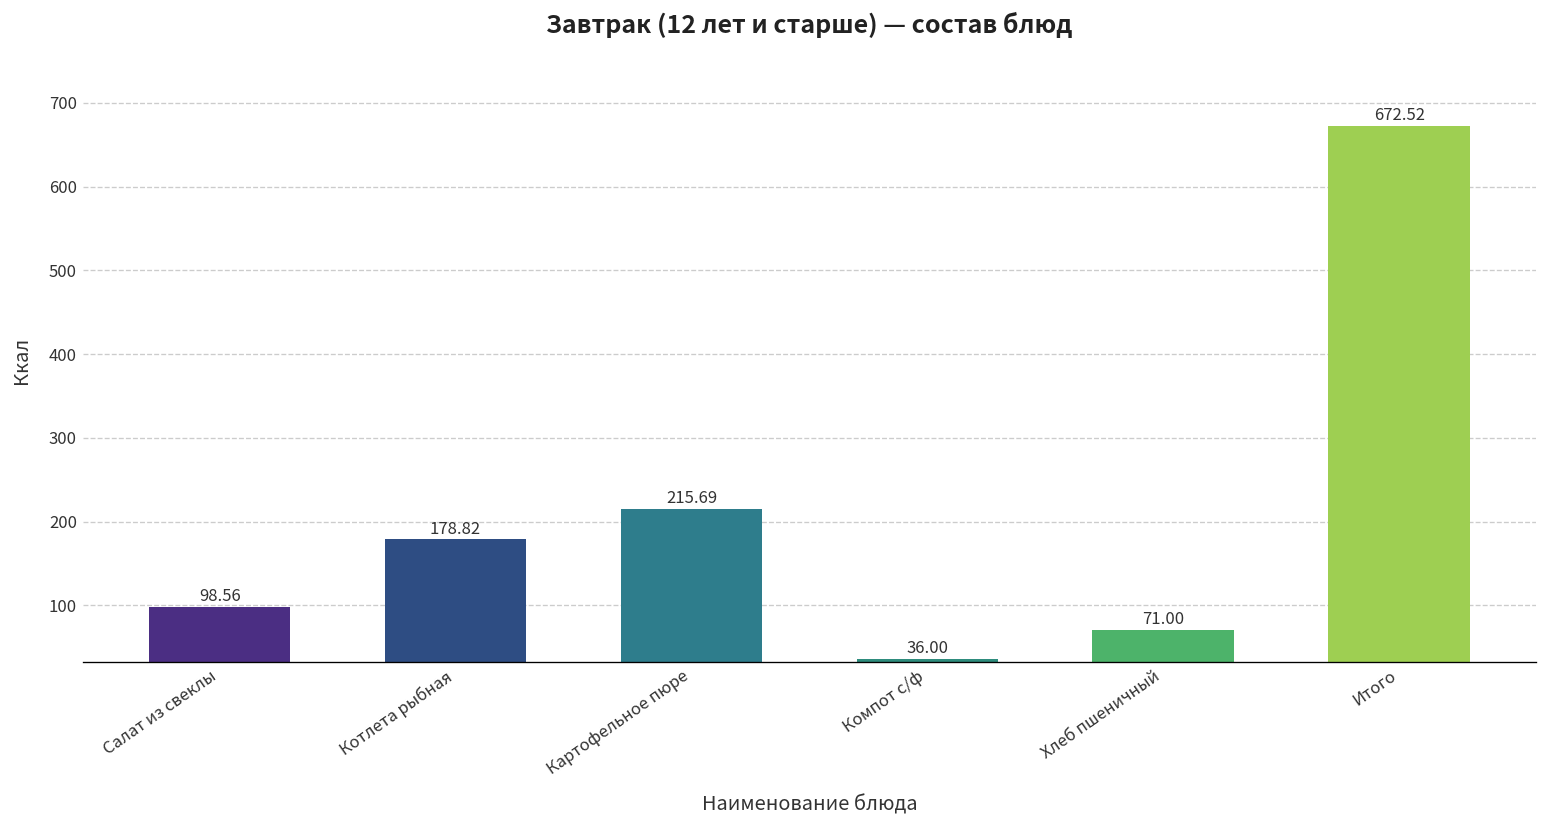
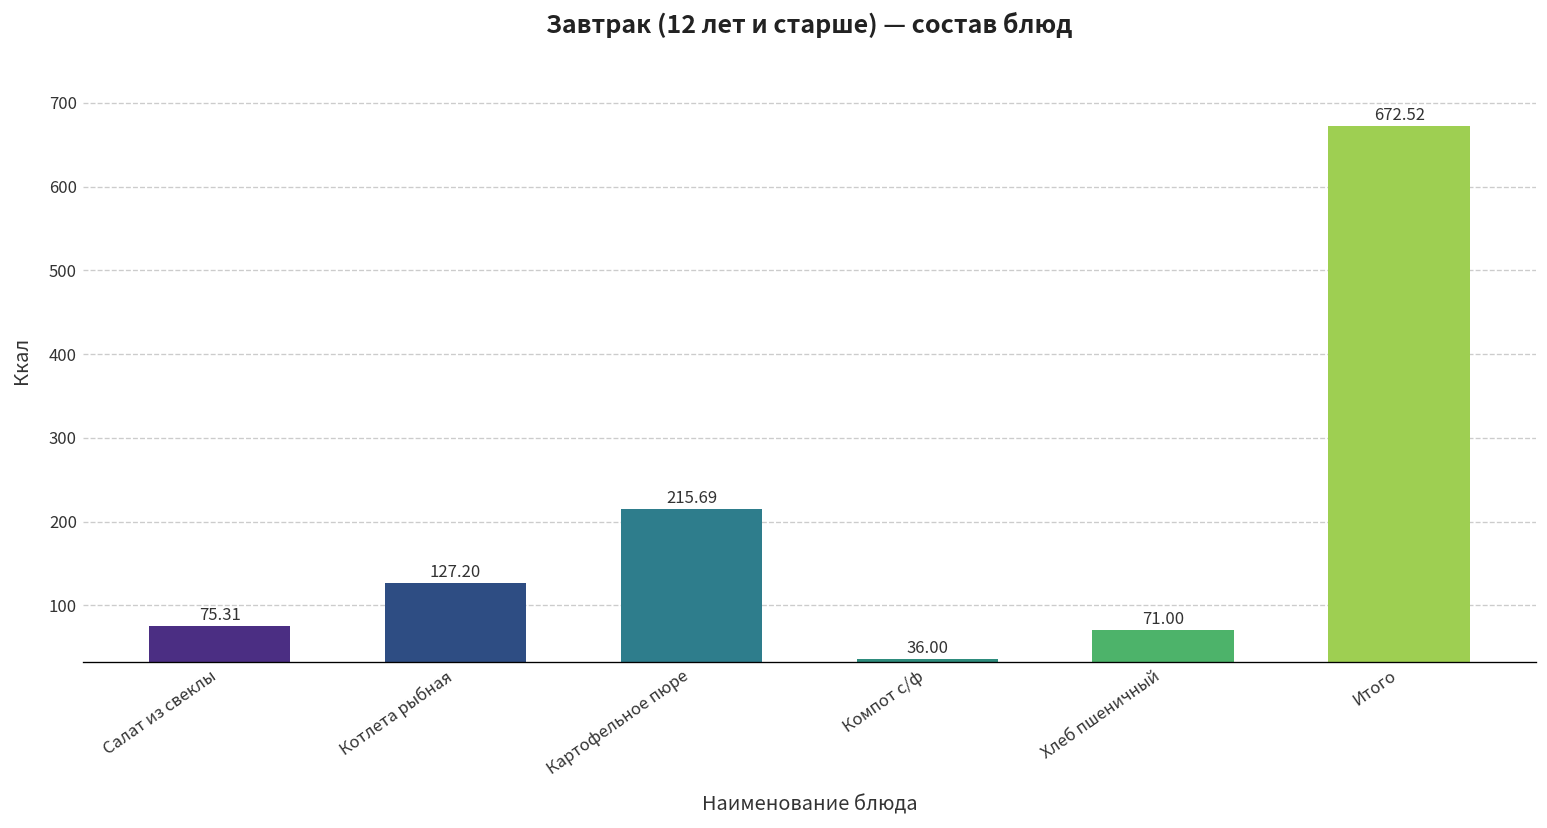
  {
-   "Салат из свеклы": 98.56,
-   "Котлета рыбная": 178.82,
+   "Салат из свеклы": 75.31,
+   "Котлета рыбная": 127.20,
    "Картофельное пюре": 215.69,
    "Компот с/ф": 36.00,
    "Хлеб пшеничный": 71.00,
    "Итого": 672.52
  }
